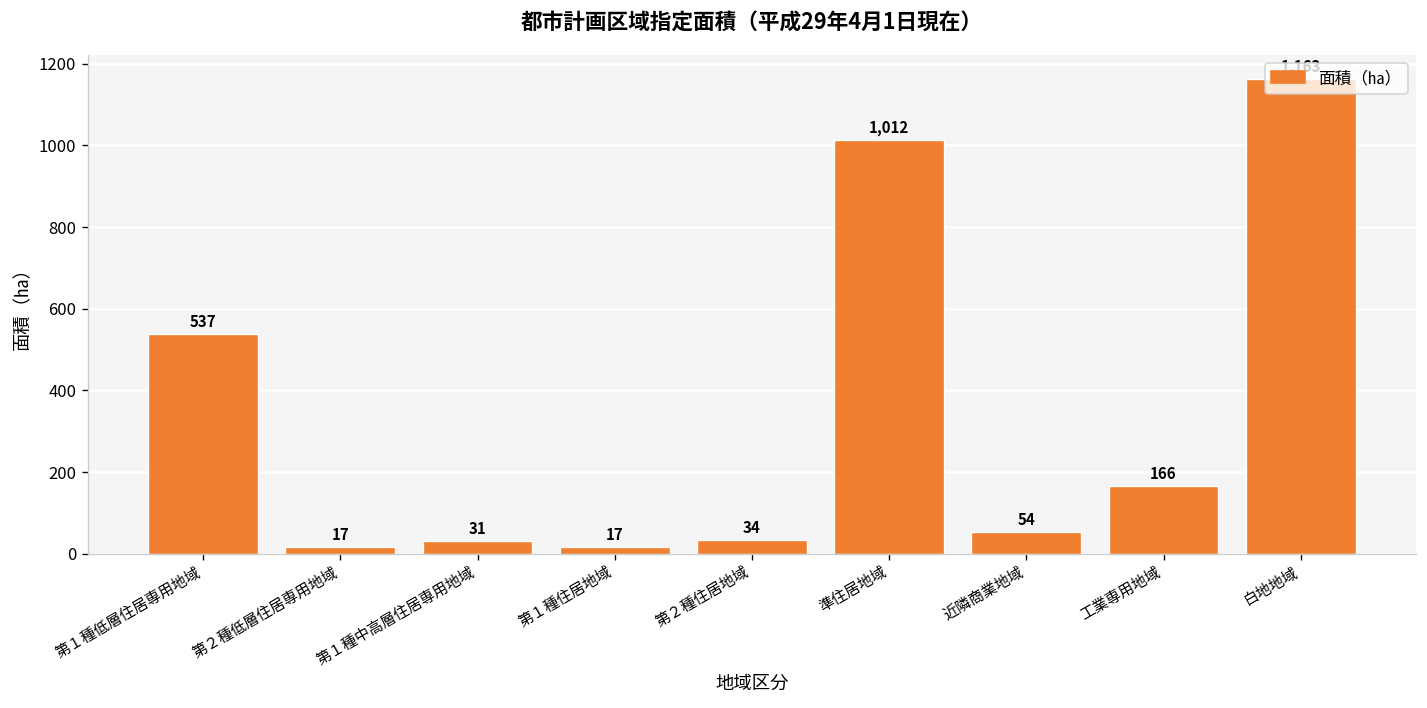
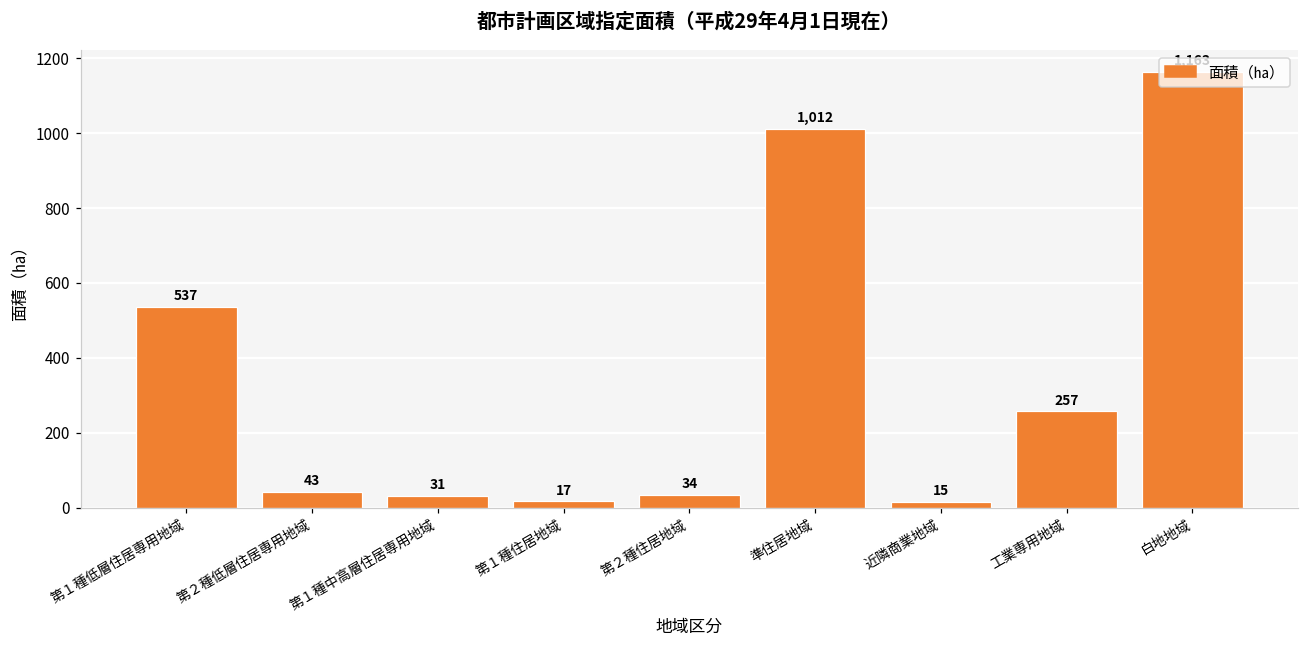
  {
    "第１種低層住居専用地域": "537",
-   "第２種低層住居専用地域": "17",
+   "第２種低層住居専用地域": "43",
    "第１種中高層住居専用地域": "31",
    "第１種住居地域": "17",
    "第２種住居地域": "34",
    "準住居地域": "1,012",
-   "近隣商業地域": "54",
-   "工業専用地域": "166"
+   "近隣商業地域": "15",
+   "工業専用地域": "257"
  }
